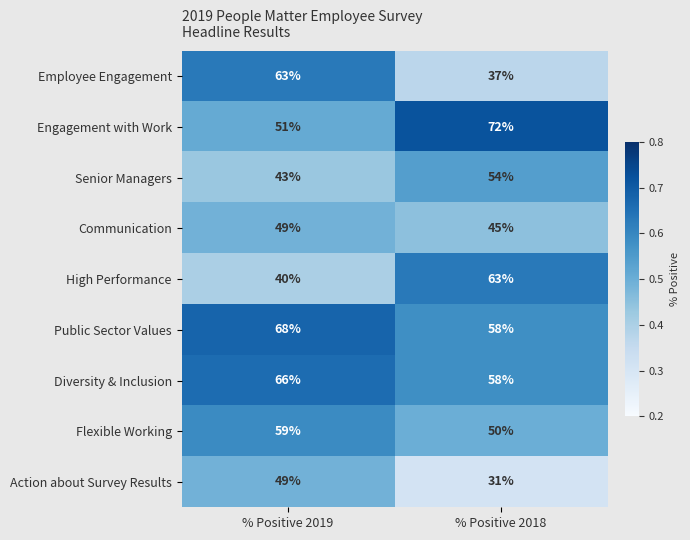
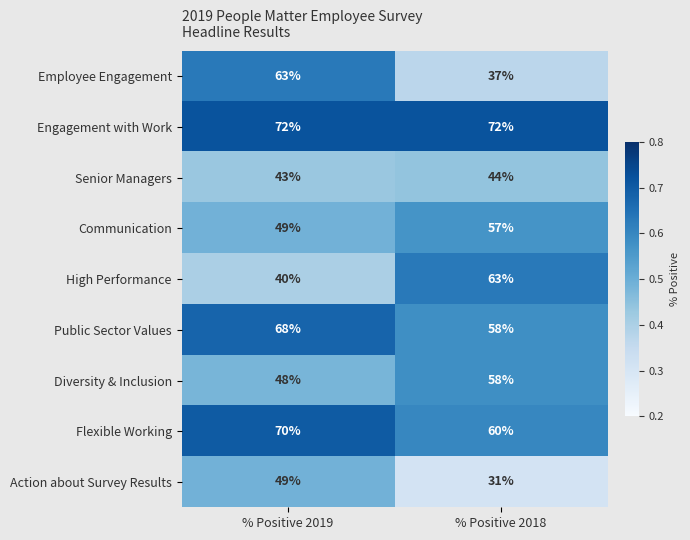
  {
    "Employee Engagement": {
      "% Positive 2019": "63%",
      "% Positive 2018": "37%"
    },
    "Engagement with Work": {
-     "% Positive 2019": "51%",
+     "% Positive 2019": "72%",
      "% Positive 2018": "72%"
    },
    "Senior Managers": {
      "% Positive 2019": "43%",
-     "% Positive 2018": "54%"
+     "% Positive 2018": "44%"
    },
    "Communication": {
      "% Positive 2019": "49%",
-     "% Positive 2018": "45%"
+     "% Positive 2018": "57%"
    },
    "High Performance": {
      "% Positive 2019": "40%",
      "% Positive 2018": "63%"
    },
    "Public Sector Values": {
      "% Positive 2019": "68%",
      "% Positive 2018": "58%"
    },
    "Diversity & Inclusion": {
-     "% Positive 2019": "66%",
+     "% Positive 2019": "48%",
      "% Positive 2018": "58%"
    },
    "Flexible Working": {
-     "% Positive 2019": "59%",
-     "% Positive 2018": "50%"
+     "% Positive 2019": "70%",
+     "% Positive 2018": "60%"
    },
    "Action about Survey Results": {
      "% Positive 2019": "49%",
      "% Positive 2018": "31%"
    }
  }
